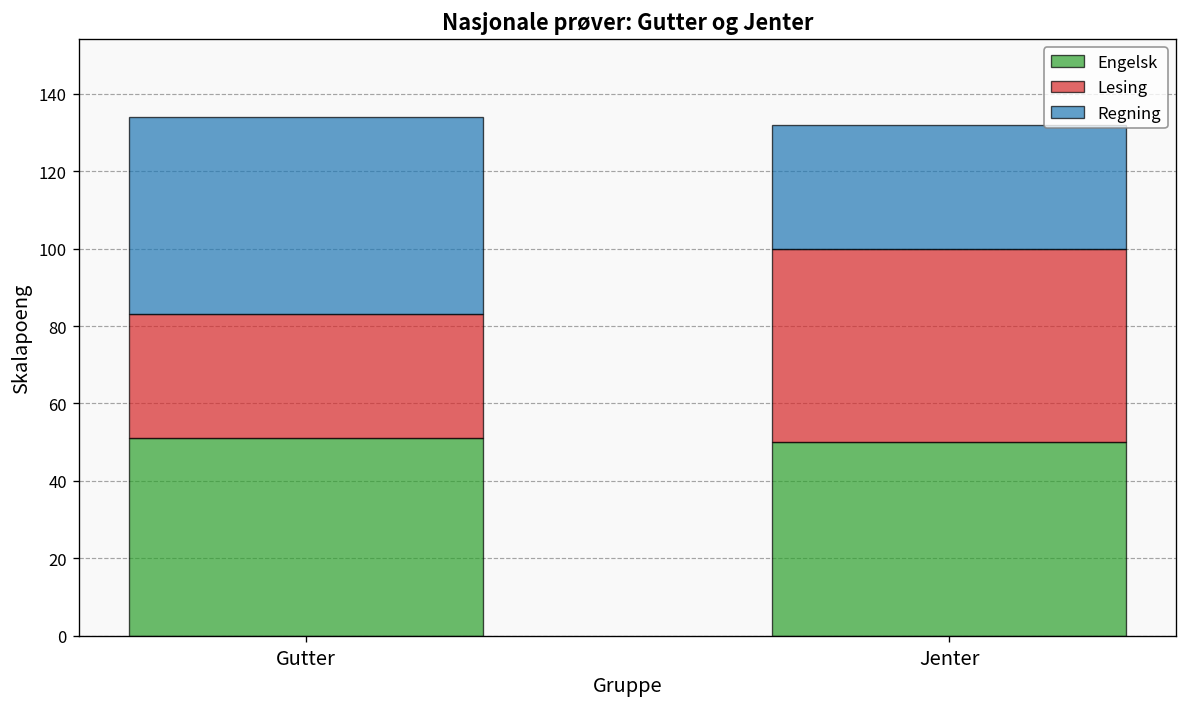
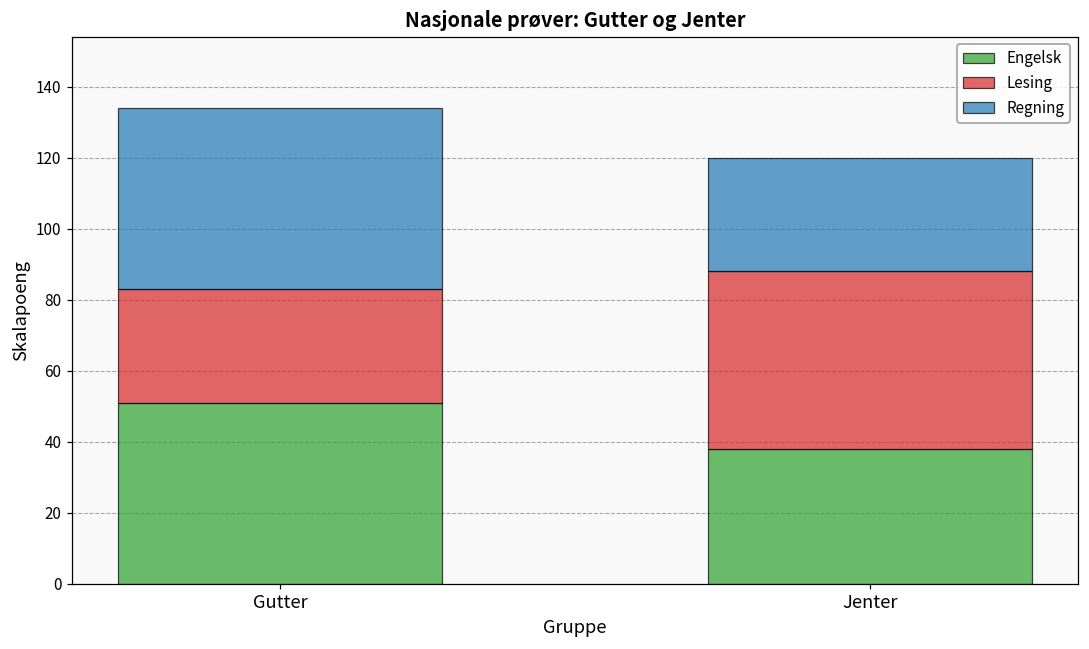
  {
    "Engelsk": {
      "Gutter": 51,
-     "Jenter": 50
+     "Jenter": 38
    },
    "Lesing": {
      "Gutter": 32,
      "Jenter": 50
    },
    "Regning": {
      "Gutter": 51,
      "Jenter": 32
    }
  }
